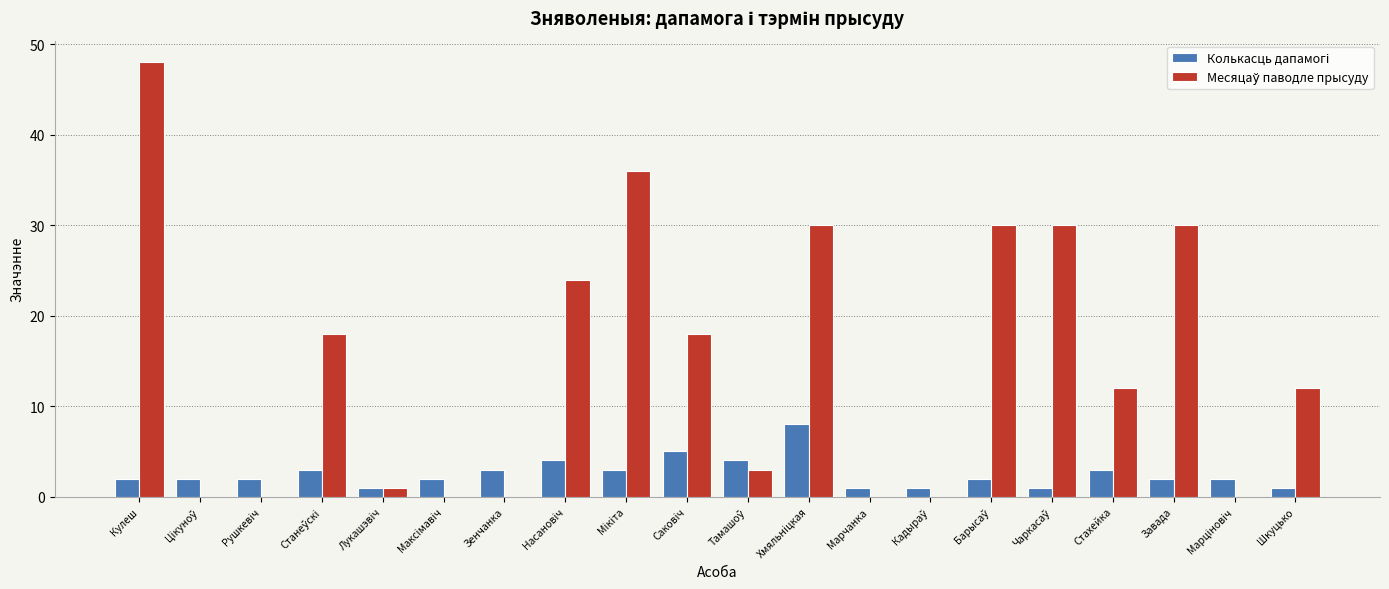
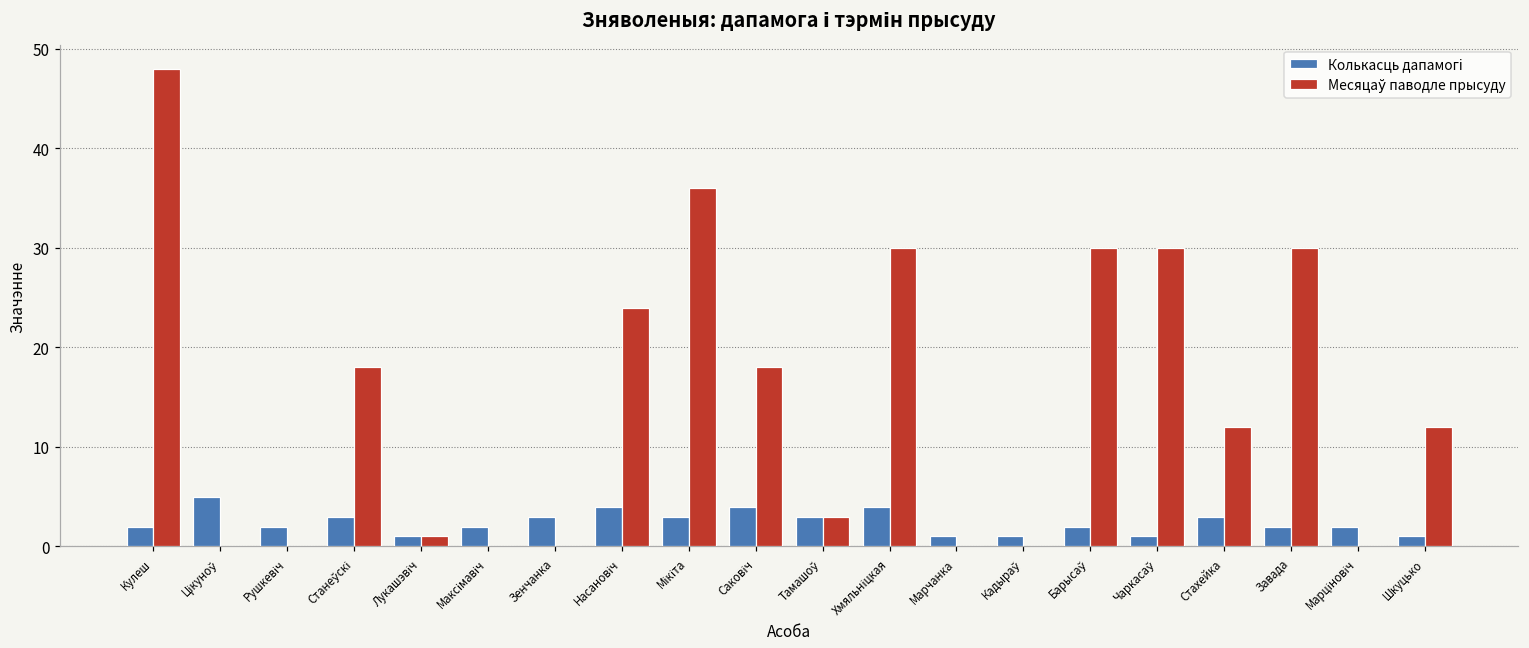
  {
    "Колькасць дапамогі": {
      "Кулеш": 2,
-     "Цікуноў": 2,
+     "Цікуноў": 5,
      "Рушкевіч": 2,
      "Станеўскі": 3,
      "Лукашэвіч": 1,
      "Максімавіч": 2,
      "Зенчанка": 3,
      "Насановіч": 4,
      "Мікіта": 3,
-     "Саковіч": 5,
-     "Тамашоў": 4,
-     "Хмяльніцкая": 8,
+     "Саковіч": 4,
+     "Тамашоў": 3,
+     "Хмяльніцкая": 4,
      "Марчанка": 1,
      "Кадыраў": 1,
      "Барысаў": 2,
      "Чаркасаў": 1,
      "Стахейка": 3,
      "Завада": 2,
      "Марціновіч": 2,
      "Шкуцько": 1
    },
    "Месяцаў паводле прысуду": {
      "Кулеш": 48,
      "Цікуноў": 0,
      "Рушкевіч": 0,
      "Станеўскі": 18,
      "Лукашэвіч": 1,
      "Максімавіч": 0,
      "Зенчанка": 0,
      "Насановіч": 24,
      "Мікіта": 36,
      "Саковіч": 18,
      "Тамашоў": 3,
      "Хмяльніцкая": 30,
      "Марчанка": 0,
      "Кадыраў": 0,
      "Барысаў": 30,
      "Чаркасаў": 30,
      "Стахейка": 12,
      "Завада": 30,
      "Марціновіч": 0,
      "Шкуцько": 12
    }
  }
